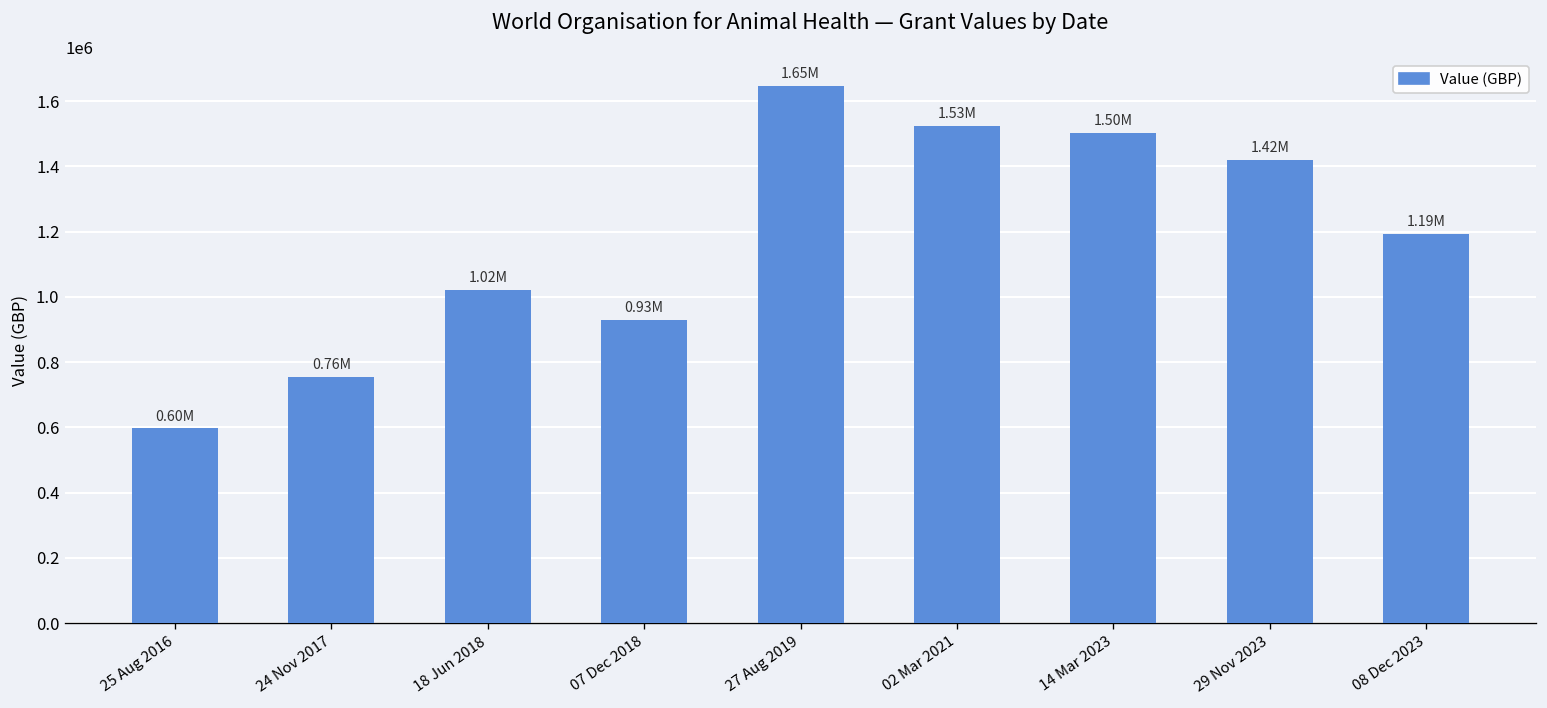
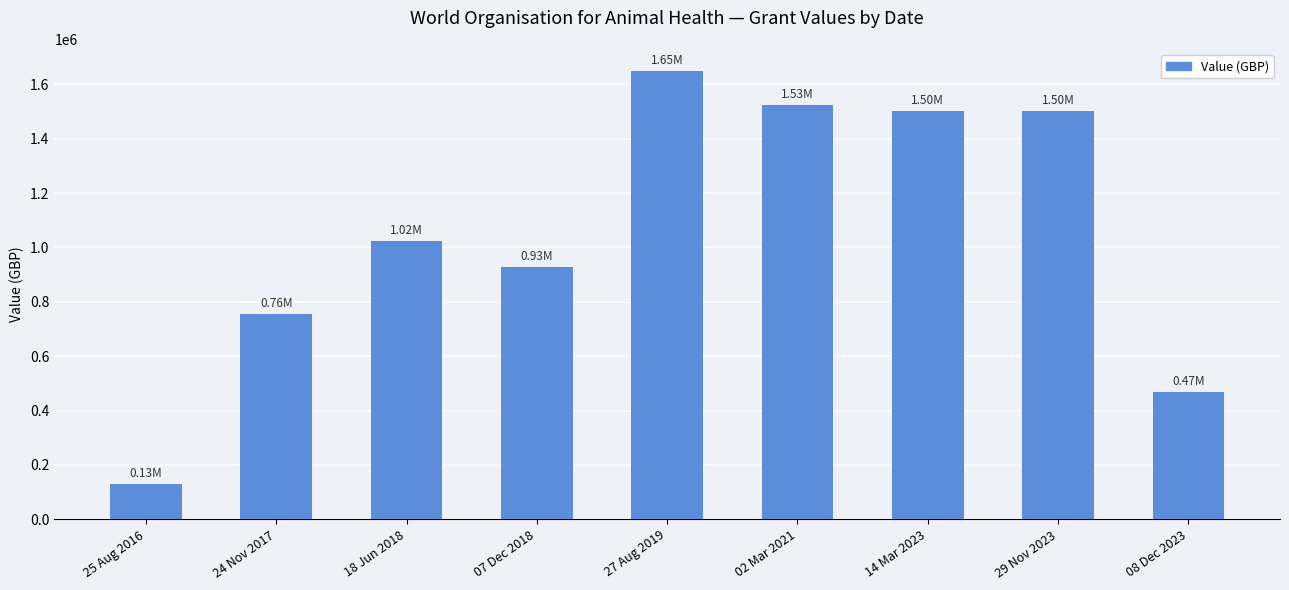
  {
-   "25 Aug 2016": "0.60M",
+   "25 Aug 2016": "0.13M",
    "24 Nov 2017": "0.76M",
    "18 Jun 2018": "1.02M",
    "07 Dec 2018": "0.93M",
    "27 Aug 2019": "1.65M",
    "02 Mar 2021": "1.53M",
    "14 Mar 2023": "1.50M",
-   "29 Nov 2023": "1.42M",
-   "08 Dec 2023": "1.19M"
+   "29 Nov 2023": "1.50M",
+   "08 Dec 2023": "0.47M"
  }
